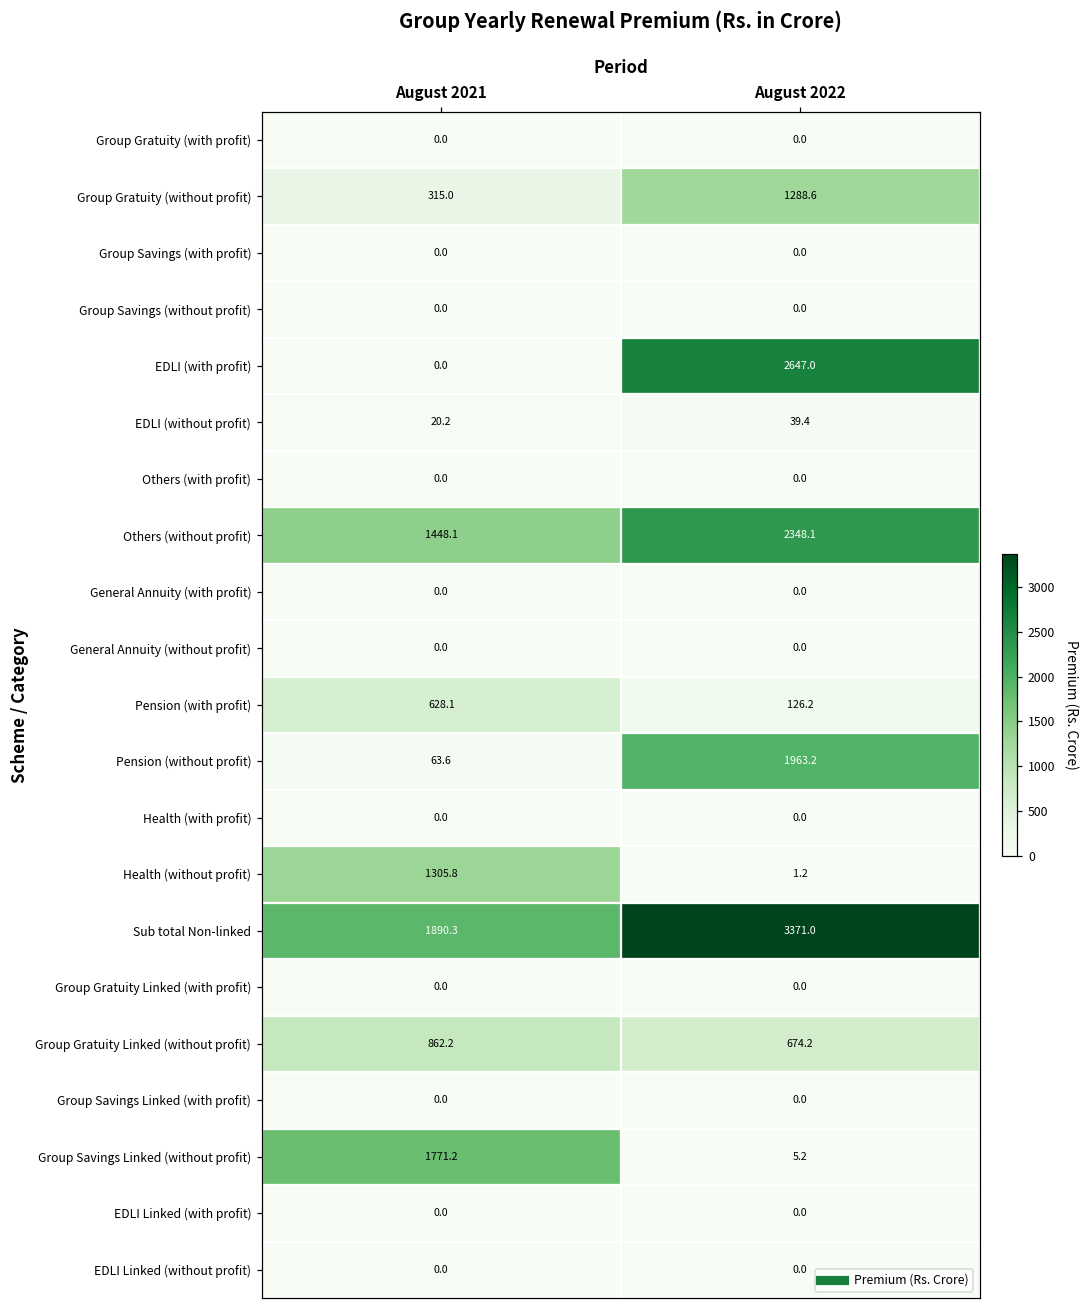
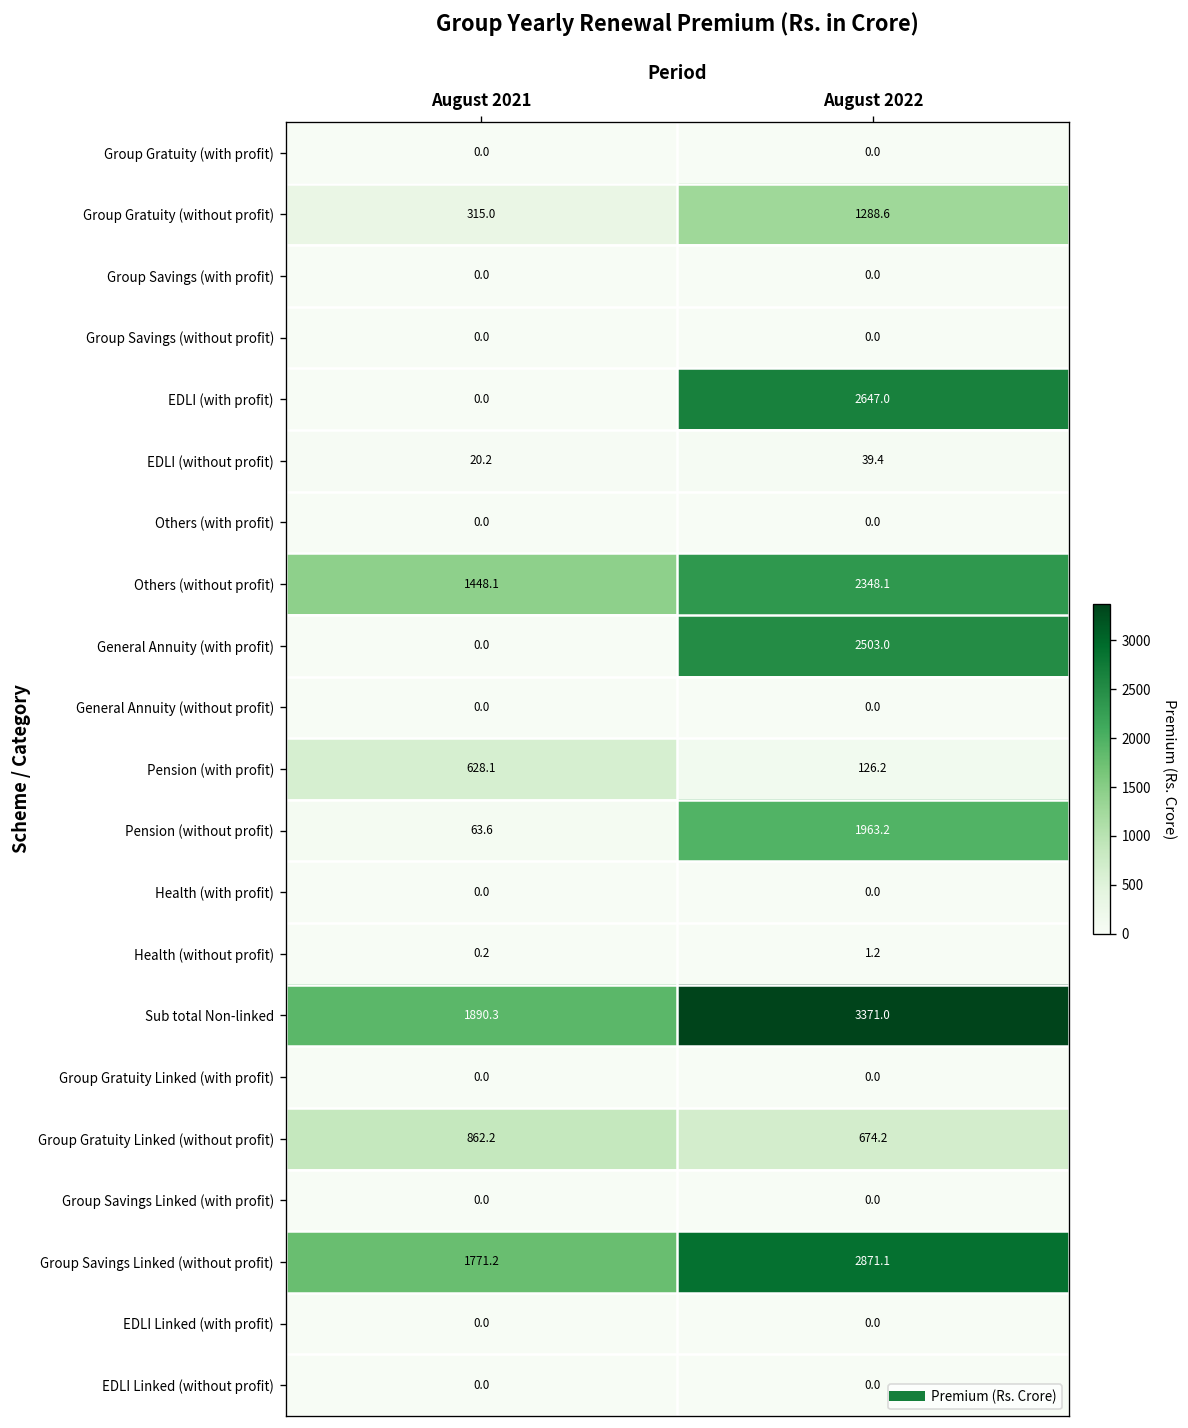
  {
    "Group Gratuity (with profit)": {
      "August 2021": 0.0,
      "August 2022": 0.0
    },
    "Group Gratuity (without profit)": {
      "August 2021": 315.0,
      "August 2022": 1288.6
    },
    "Group Savings (with profit)": {
      "August 2021": 0.0,
      "August 2022": 0.0
    },
    "Group Savings (without profit)": {
      "August 2021": 0.0,
      "August 2022": 0.0
    },
    "EDLI (with profit)": {
      "August 2021": 0.0,
      "August 2022": 2647.0
    },
    "EDLI (without profit)": {
      "August 2021": 20.2,
      "August 2022": 39.4
    },
    "Others (with profit)": {
      "August 2021": 0.0,
      "August 2022": 0.0
    },
    "Others (without profit)": {
      "August 2021": 1448.1,
      "August 2022": 2348.1
    },
    "General Annuity (with profit)": {
      "August 2021": 0.0,
-     "August 2022": 0.0
+     "August 2022": 2503.0
    },
    "General Annuity (without profit)": {
      "August 2021": 0.0,
      "August 2022": 0.0
    },
    "Pension (with profit)": {
      "August 2021": 628.1,
      "August 2022": 126.2
    },
    "Pension (without profit)": {
      "August 2021": 63.6,
      "August 2022": 1963.2
    },
    "Health (with profit)": {
      "August 2021": 0.0,
      "August 2022": 0.0
    },
    "Health (without profit)": {
-     "August 2021": 1305.8,
+     "August 2021": 0.2,
      "August 2022": 1.2
    },
    "Sub total Non-linked": {
      "August 2021": 1890.3,
      "August 2022": 3371.0
    },
    "Group Gratuity Linked (with profit)": {
      "August 2021": 0.0,
      "August 2022": 0.0
    },
    "Group Gratuity Linked (without profit)": {
      "August 2021": 862.2,
      "August 2022": 674.2
    },
    "Group Savings Linked (with profit)": {
      "August 2021": 0.0,
      "August 2022": 0.0
    },
    "Group Savings Linked (without profit)": {
      "August 2021": 1771.2,
-     "August 2022": 5.2
+     "August 2022": 2871.1
    },
    "EDLI Linked (with profit)": {
      "August 2021": 0.0,
      "August 2022": 0.0
    },
    "EDLI Linked (without profit)": {
      "August 2021": 0.0,
      "August 2022": 0.0
    }
  }
